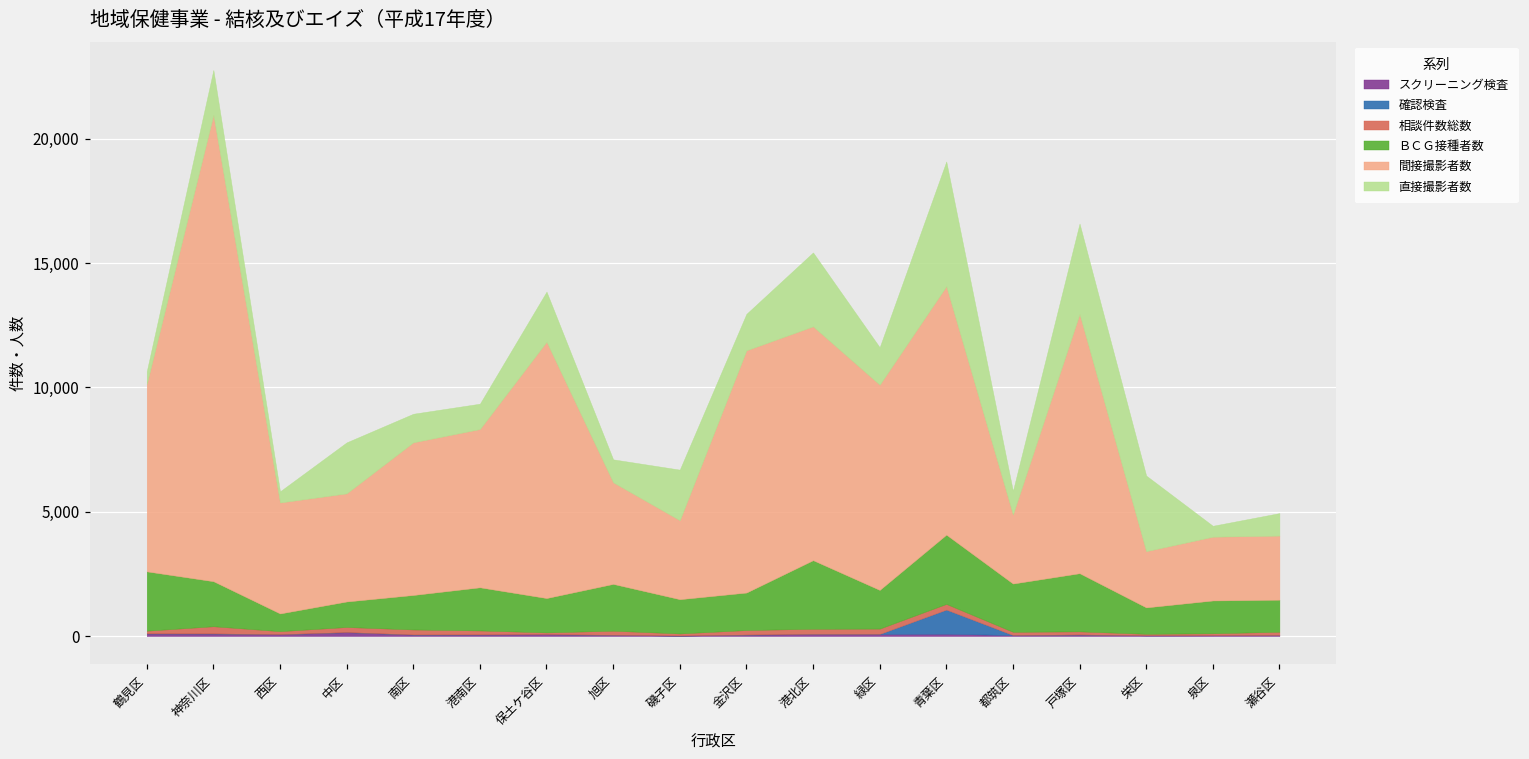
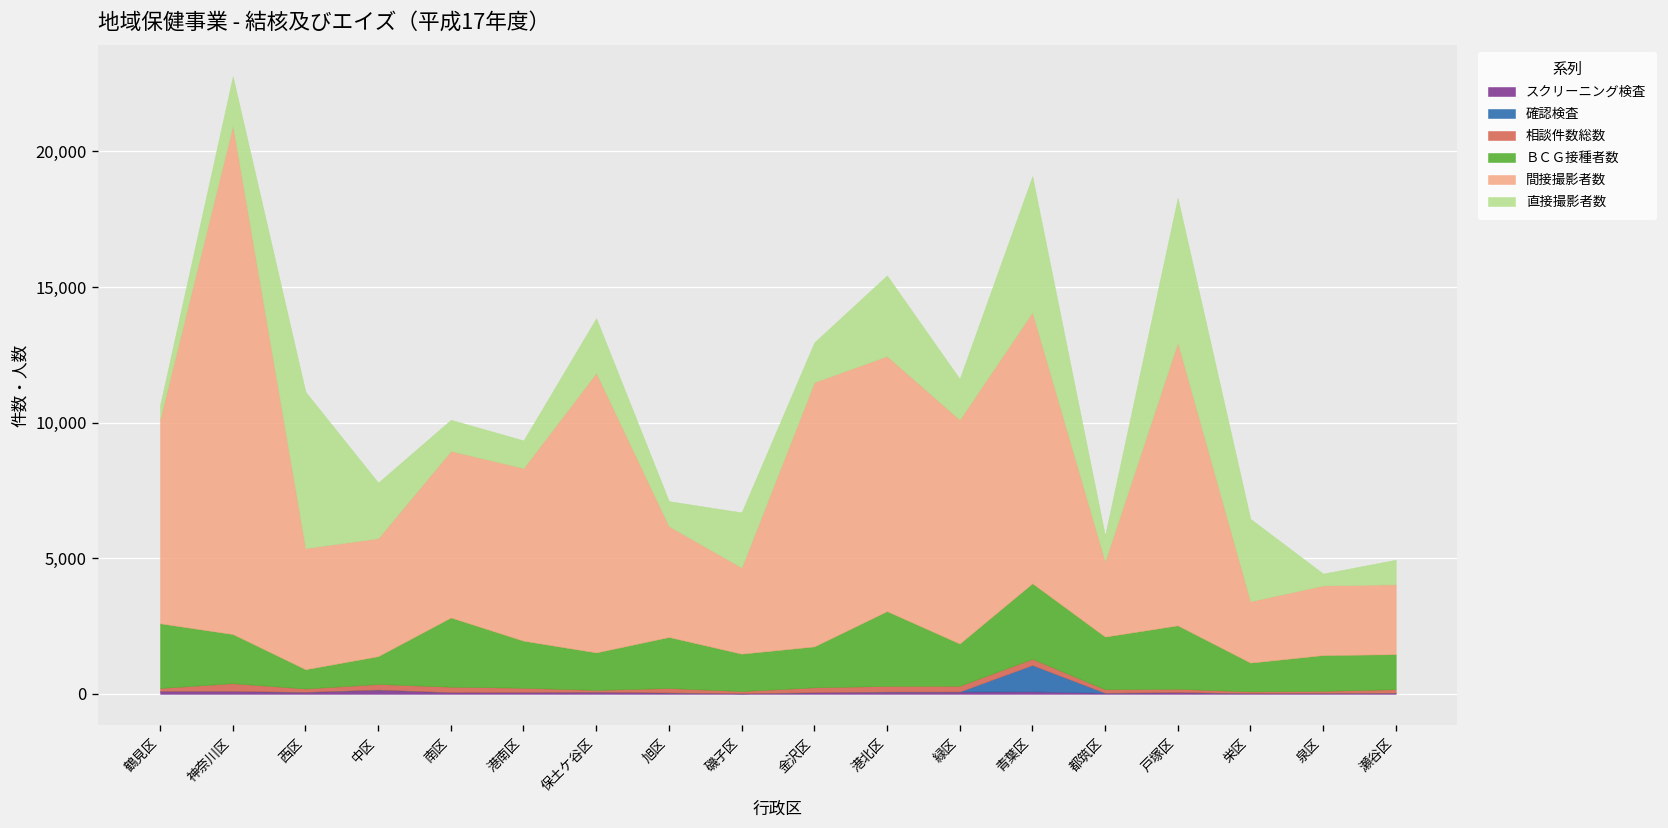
  {
    "確認検査": {
      "青葉区": "1,000"
    },
    "相談件数総数": {
      "鶴見区": "100",
      "神奈川区": "300",
      "西区": "100",
      "中区": "200",
      "南区": "200",
      "港南区": "200",
      "旭区": "200",
      "金沢区": "200",
      "港北区": "200",
      "緑区": "200",
      "青葉区": "200",
      "都筑区": "100",
      "戸塚区": "100",
      "瀬谷区": "100"
    },
    "ＢＣＧ接種者数": {
      "鶴見区": "2,400",
      "神奈川区": "1,800",
      "西区": "700",
      "中区": "1,000",
-     "南区": "1,400",
+     "南区": "2,600",
      "港南区": "1,700",
      "保土ケ谷区": "1,400",
      "旭区": "1,900",
      "磯子区": "1,400",
      "金沢区": "1,500",
      "港北区": "2,800",
      "緑区": "1,600",
      "青葉区": "2,800",
      "都筑区": "1,900",
      "戸塚区": "2,300",
      "栄区": "1,100",
      "泉区": "1,300",
      "瀬谷区": "1,300"
    },
    "間接撮影者数": {
      "鶴見区": "7,500",
      "神奈川区": "18,800",
      "西区": "4,500",
      "中区": "4,300",
      "南区": "6,100",
      "港南区": "6,400",
      "保土ケ谷区": "10,300",
      "旭区": "4,100",
      "磯子区": "3,200",
      "金沢区": "9,700",
      "港北区": "9,400",
      "緑区": "8,300",
      "青葉区": "10,000",
      "都筑区": "2,800",
      "戸塚区": "10,400",
      "栄区": "2,300",
      "泉区": "2,600",
      "瀬谷区": "2,600"
    },
    "直接撮影者数": {
      "鶴見区": "500",
      "神奈川区": "1,800",
-     "西区": "400",
+     "西区": "5,800",
      "中区": "2,100",
      "南区": "1,200",
      "港南区": "1,000",
      "保土ケ谷区": "2,000",
      "旭区": "900",
      "磯子区": "2,000",
      "金沢区": "1,500",
      "港北区": "3,000",
      "緑区": "1,500",
      "青葉区": "5,000",
      "都筑区": "900",
-     "戸塚区": "3,600",
+     "戸塚区": "5,300",
      "栄区": "3,000",
      "泉区": "400",
      "瀬谷区": "900"
    }
  }
